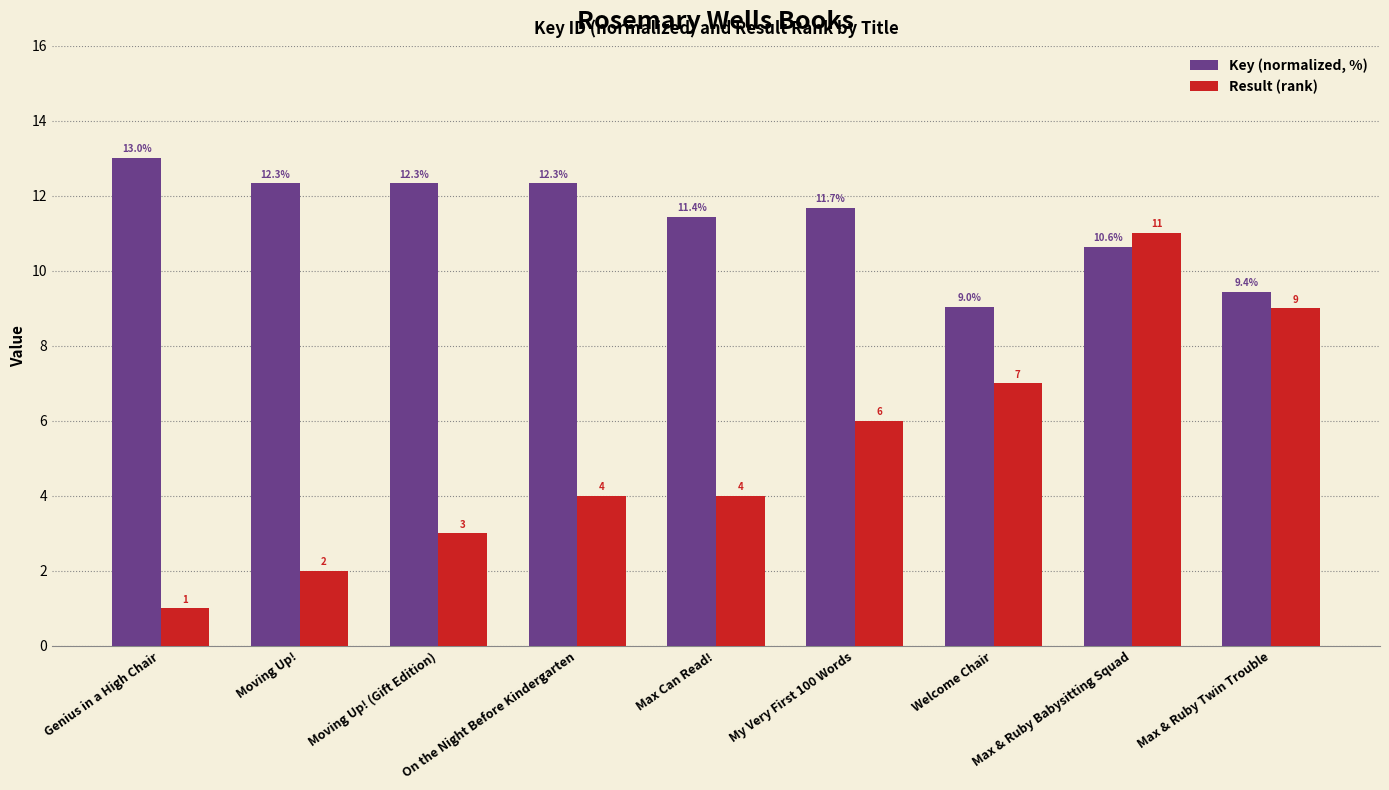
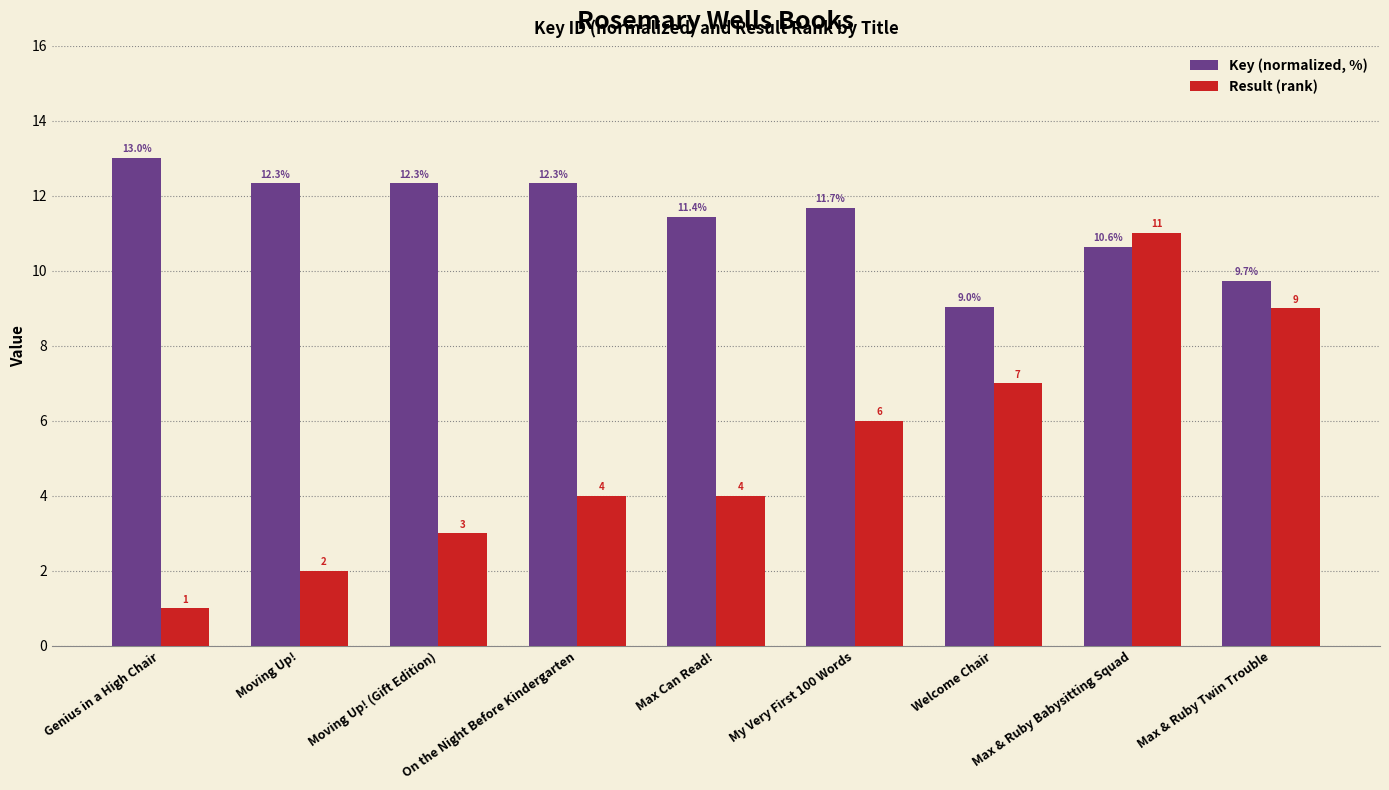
  {
    "Key (normalized, %)": {
      "Genius in a High Chair": "13.0%",
      "Moving Up!": "12.3%",
      "Moving Up! (Gift Edition)": "12.3%",
      "On the Night Before Kindergarten": "12.3%",
      "Max Can Read!": "11.4%",
      "My Very First 100 Words": "11.7%",
      "Welcome Chair": "9.0%",
      "Max & Ruby Babysitting Squad": "10.6%",
-     "Max & Ruby Twin Trouble": "9.4%"
+     "Max & Ruby Twin Trouble": "9.7%"
    },
    "Result (rank)": {
      "Genius in a High Chair": "1",
      "Moving Up!": "2",
      "Moving Up! (Gift Edition)": "3",
      "On the Night Before Kindergarten": "4",
      "Max Can Read!": "4",
      "My Very First 100 Words": "6",
      "Welcome Chair": "7",
      "Max & Ruby Babysitting Squad": "11",
      "Max & Ruby Twin Trouble": "9"
    }
  }
